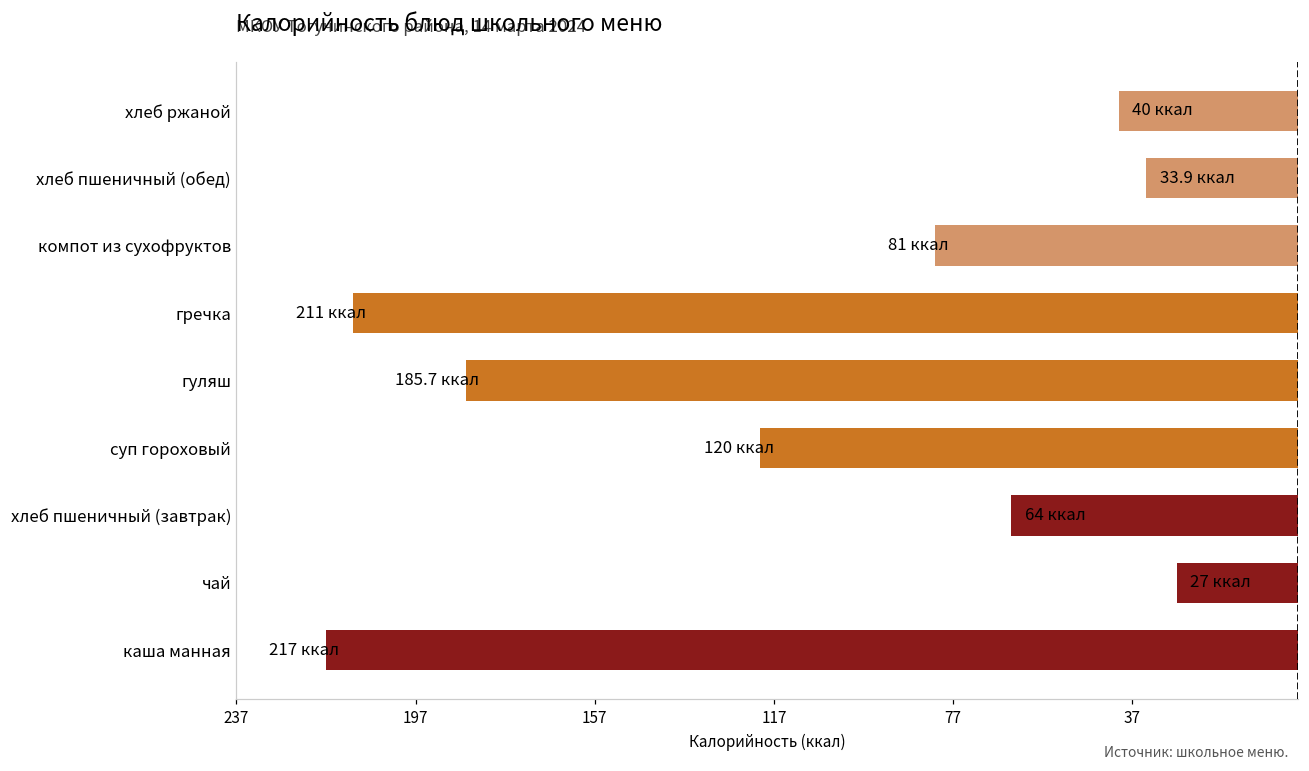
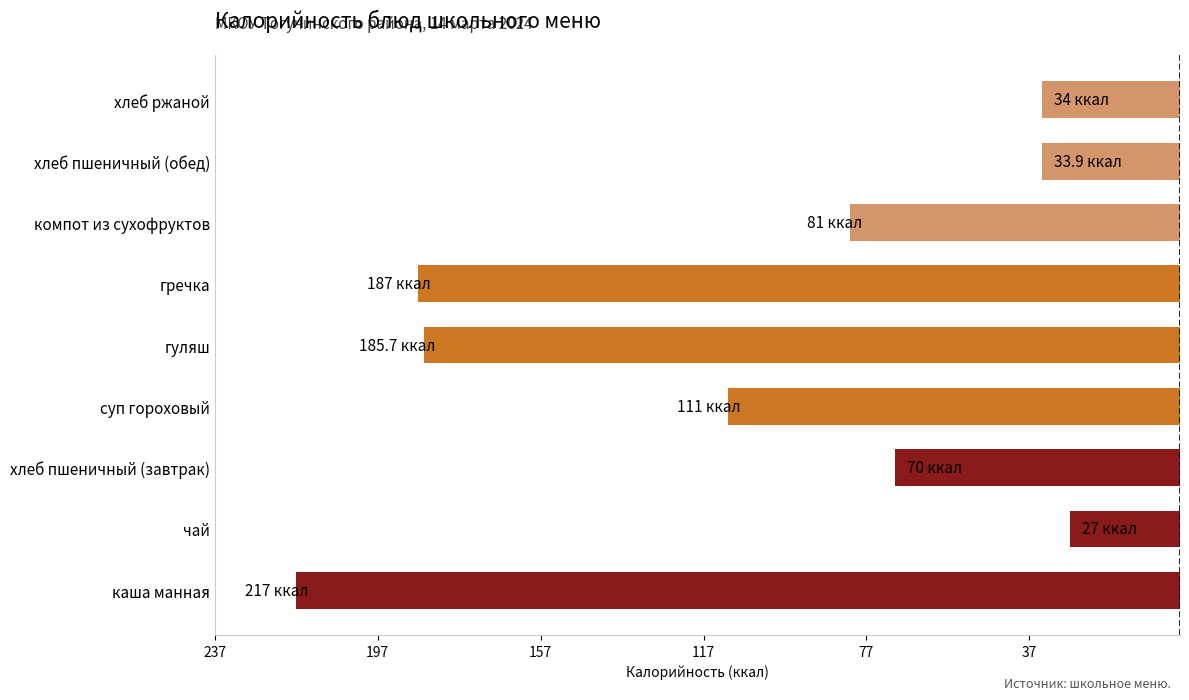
  {
-   "хлеб ржаной": 40,
-   "гречка": 211,
-   "суп гороховый": 120,
-   "хлеб пшеничный (завтрак)": 64
+   "хлеб ржаной": 34,
+   "гречка": 187,
+   "суп гороховый": 111,
+   "хлеб пшеничный (завтрак)": 70
  }
